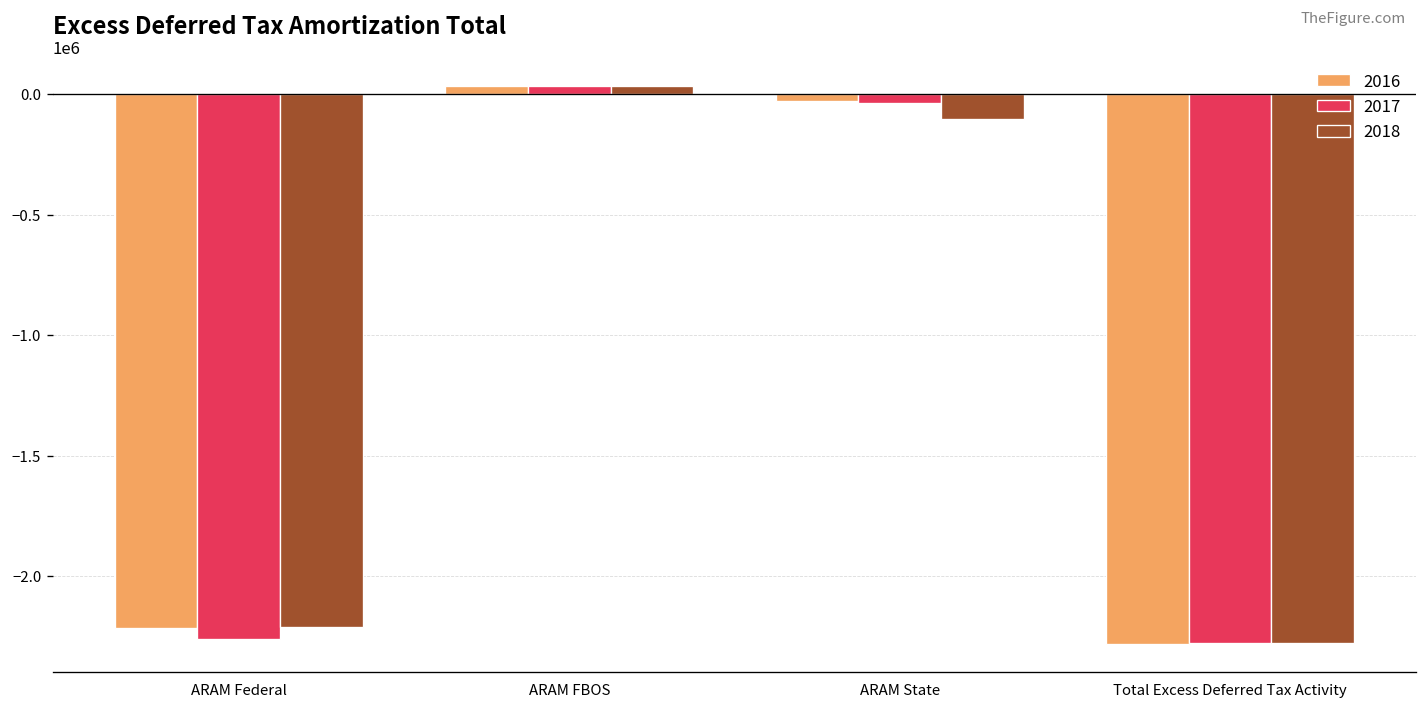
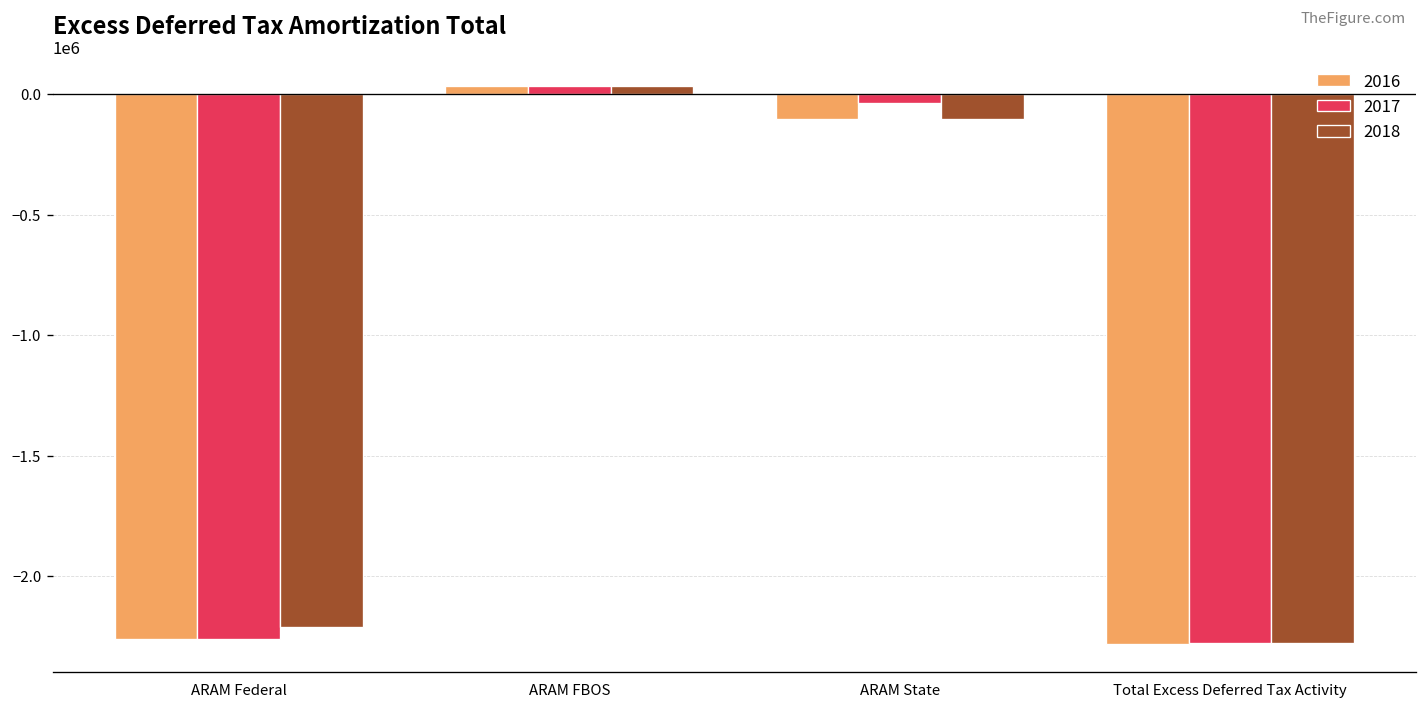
  {
    "2016": {
-     "ARAM Federal": -2220000,
+     "ARAM Federal": -2260000,
      "ARAM FBOS": 40000,
-     "ARAM State": -30000,
+     "ARAM State": -100000,
      "Total Excess Deferred Tax Activity": -2280000
    },
    "2017": {
      "ARAM Federal": -2260000,
      "ARAM FBOS": 40000,
      "ARAM State": -40000,
      "Total Excess Deferred Tax Activity": -2280000
    },
    "2018": {
      "ARAM Federal": -2210000,
      "ARAM FBOS": 40000,
      "ARAM State": -100000,
      "Total Excess Deferred Tax Activity": -2280000
    }
  }
